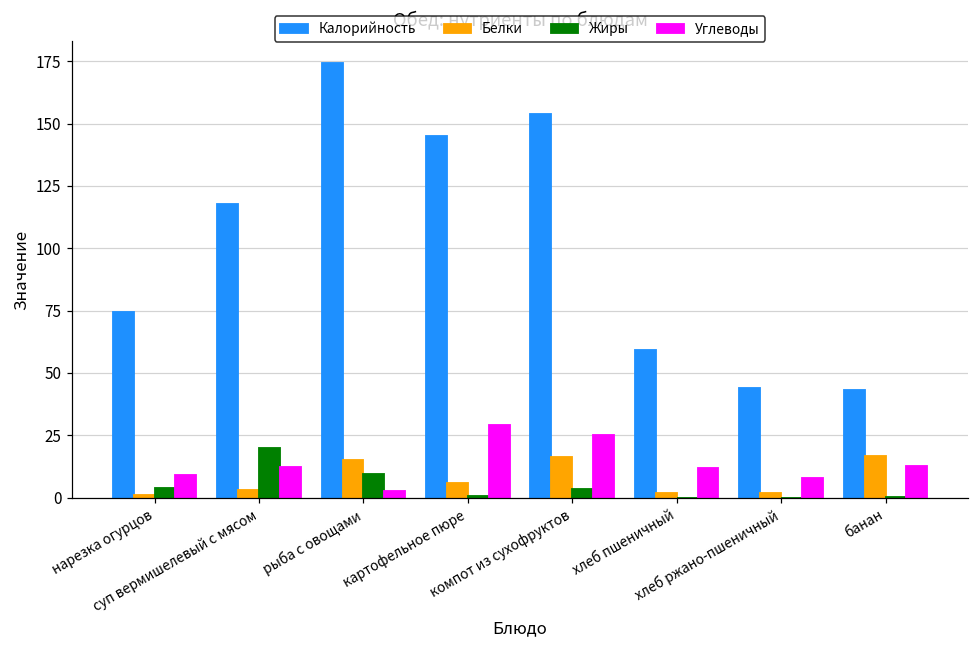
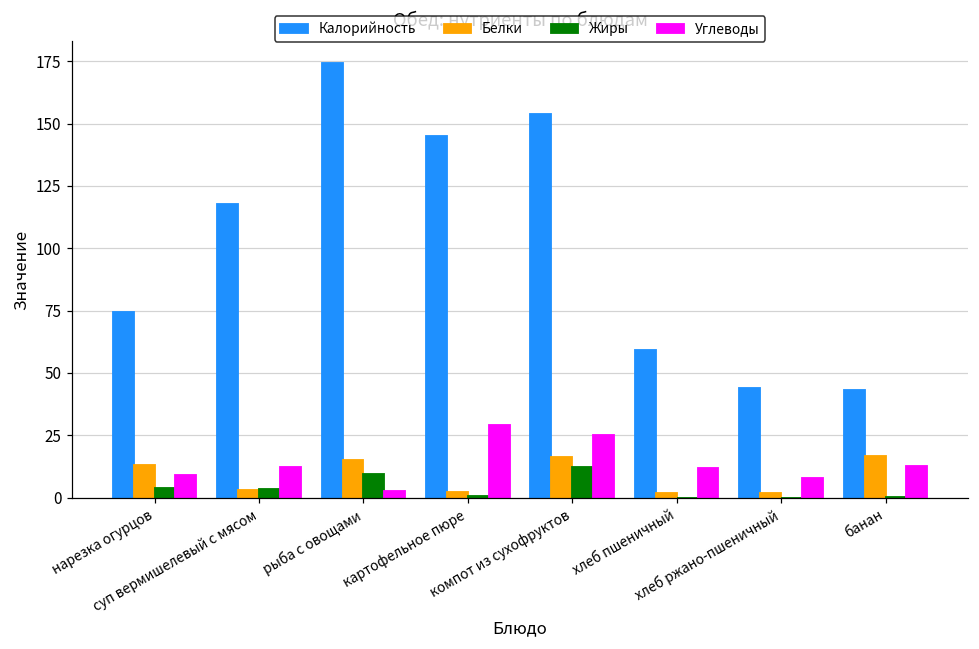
  {
    "Калорийность": {
      "нарезка огурцов": 74,
      "суп вермишелевый с мясом": 118,
      "рыба с овощами": 174,
      "картофельное пюре": 145,
      "компот из сухофруктов": 154,
      "хлеб пшеничный": 59,
      "хлеб ржано-пшеничный": 44,
      "банан": 43
    },
    "Белки": {
-     "нарезка огурцов": 1,
+     "нарезка огурцов": 13,
      "суп вермишелевый с мясом": 3,
      "рыба с овощами": 15,
-     "картофельное пюре": 6,
+     "картофельное пюре": 2,
      "компот из сухофруктов": 16,
      "хлеб пшеничный": 2,
      "хлеб ржано-пшеничный": 2,
      "банан": 17
    },
    "Жиры": {
      "нарезка огурцов": 4,
-     "суп вермишелевый с мясом": 20,
+     "суп вермишелевый с мясом": 4,
      "рыба с овощами": 9,
-     "компот из сухофруктов": 3,
+     "компот из сухофруктов": 12,
      "хлеб пшеничный": 0,
      "хлеб ржано-пшеничный": 0
    },
    "Углеводы": {
      "нарезка огурцов": 9,
      "суп вермишелевый с мясом": 12,
      "рыба с овощами": 3,
      "картофельное пюре": 29,
      "компот из сухофруктов": 25,
      "хлеб пшеничный": 12,
      "хлеб ржано-пшеничный": 8,
      "банан": 13
    }
  }
